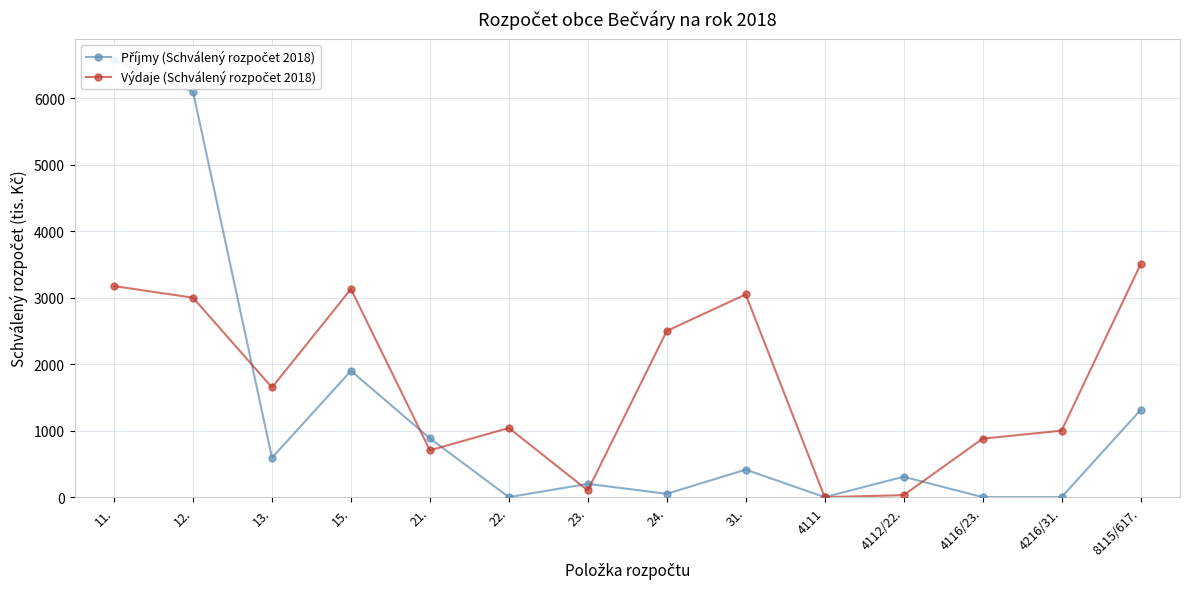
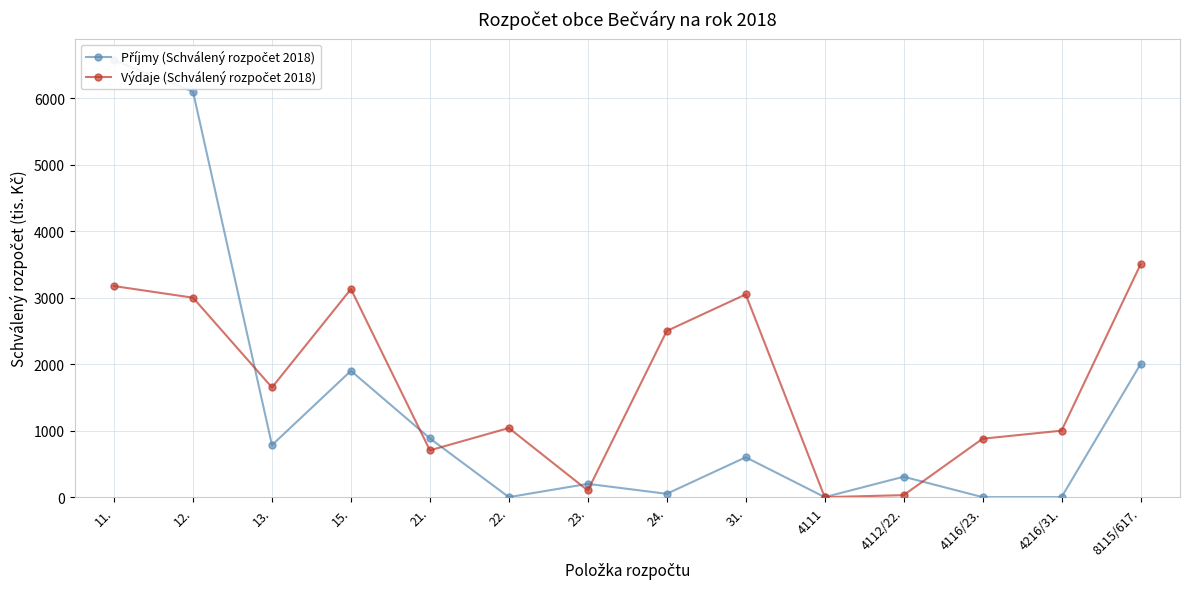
  {
    "Příjmy (Schválený rozpočet 2018)": {
      "12.": 6100,
-     "13.": 600,
+     "13.": 800,
      "15.": 1900,
      "21.": 900,
      "22.": 0,
      "23.": 200,
      "24.": 100,
-     "31.": 400,
+     "31.": 600,
      "4112/22.": 300,
      "4116/23.": 0,
      "4216/31.": 0,
-     "8115/617.": 1300
+     "8115/617.": 2000
    },
    "Výdaje (Schválený rozpočet 2018)": {
      "11.": 3200,
      "12.": 3000,
      "13.": 1700,
      "15.": 3100,
      "21.": 700,
      "22.": 1000,
      "23.": 100,
      "24.": 2500,
      "31.": 3100,
      "4112/22.": 0,
      "4116/23.": 900,
      "4216/31.": 1000,
      "8115/617.": 3500
    }
  }
